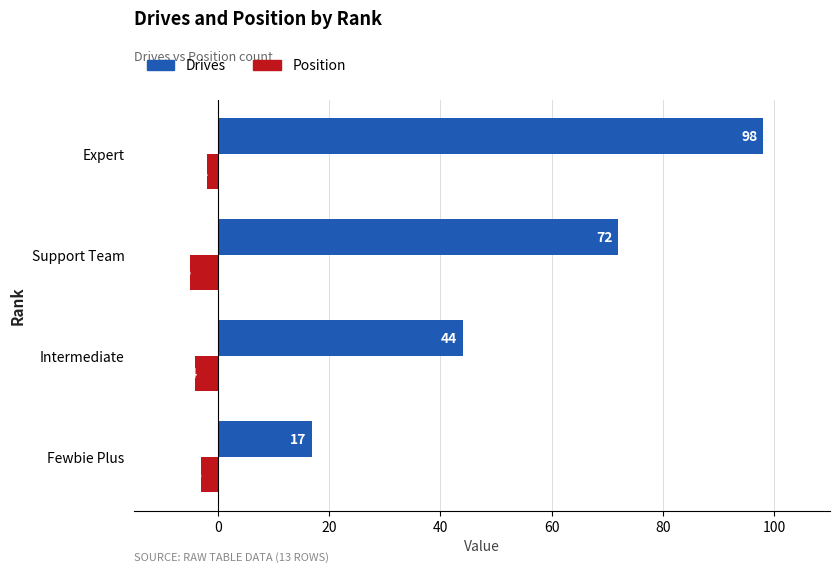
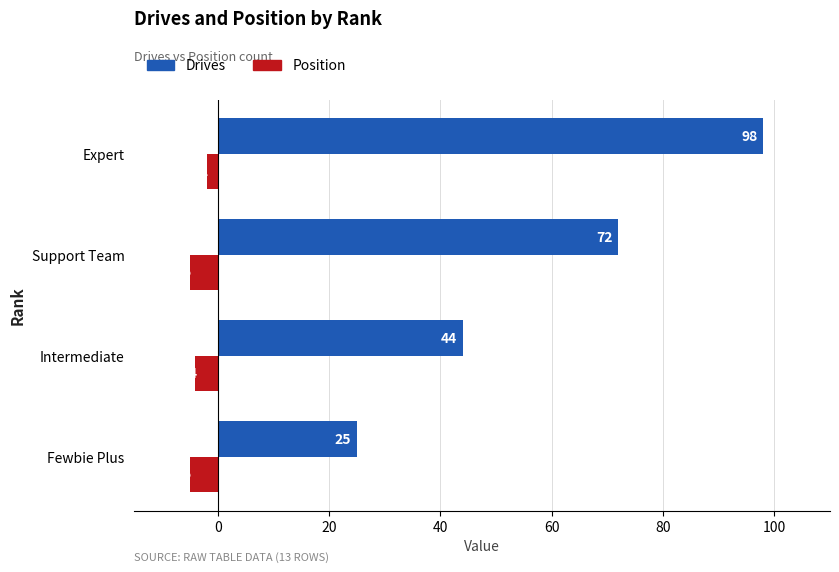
  {
    "Drives": {
      "Expert": 98,
      "Support Team": 72,
      "Intermediate": 44,
-     "Fewbie Plus": 17
+     "Fewbie Plus": 25
    },
    "Position": {
      "Expert": -2,
      "Support Team": -5,
      "Intermediate": -4,
-     "Fewbie Plus": -3
+     "Fewbie Plus": -5
    }
  }
